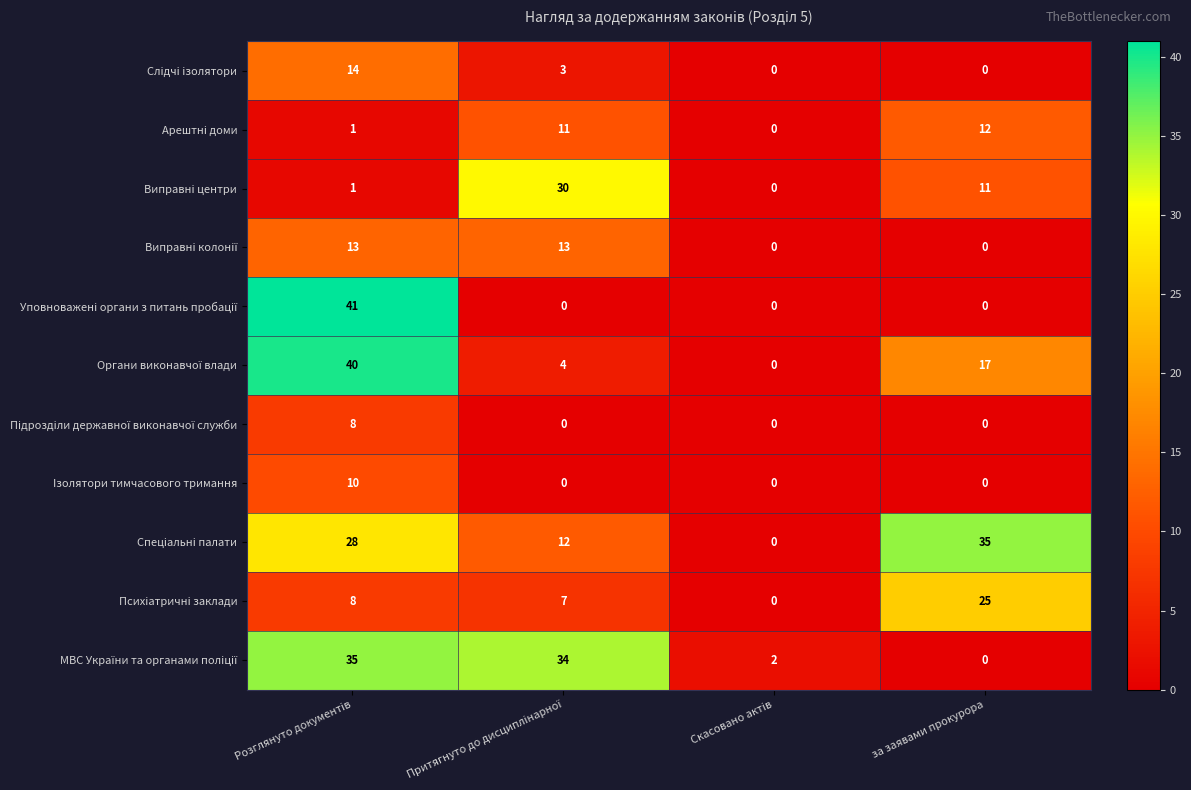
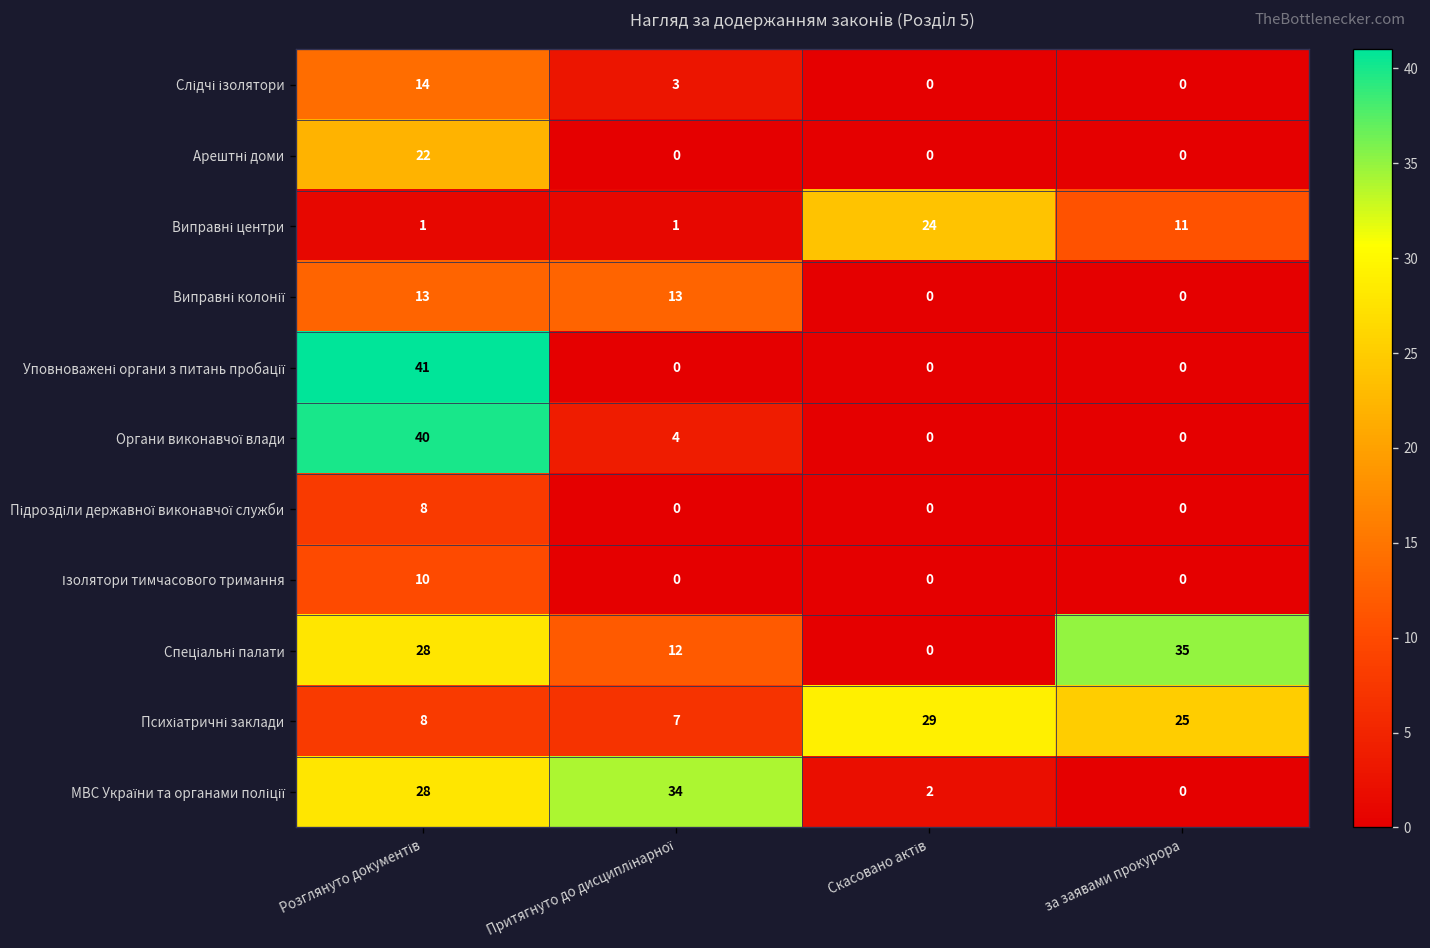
  {
    "Слідчі ізолятори": {
      "Розглянуто документів": 14,
      "Притягнуто до дисциплінарної": 3,
      "Скасовано актів": 0,
      "за заявами прокурора": 0
    },
    "Арештні доми": {
-     "Розглянуто документів": 1,
-     "Притягнуто до дисциплінарної": 11,
+     "Розглянуто документів": 22,
+     "Притягнуто до дисциплінарної": 0,
      "Скасовано актів": 0,
-     "за заявами прокурора": 12
+     "за заявами прокурора": 0
    },
    "Виправні центри": {
      "Розглянуто документів": 1,
-     "Притягнуто до дисциплінарної": 30,
-     "Скасовано актів": 0,
+     "Притягнуто до дисциплінарної": 1,
+     "Скасовано актів": 24,
      "за заявами прокурора": 11
    },
    "Виправні колонії": {
      "Розглянуто документів": 13,
      "Притягнуто до дисциплінарної": 13,
      "Скасовано актів": 0,
      "за заявами прокурора": 0
    },
    "Уповноважені органи з питань пробації": {
      "Розглянуто документів": 41,
      "Притягнуто до дисциплінарної": 0,
      "Скасовано актів": 0,
      "за заявами прокурора": 0
    },
    "Органи виконавчої влади": {
      "Розглянуто документів": 40,
      "Притягнуто до дисциплінарної": 4,
      "Скасовано актів": 0,
-     "за заявами прокурора": 17
+     "за заявами прокурора": 0
    },
    "Підрозділи державної виконавчої служби": {
      "Розглянуто документів": 8,
      "Притягнуто до дисциплінарної": 0,
      "Скасовано актів": 0,
      "за заявами прокурора": 0
    },
    "Ізолятори тимчасового тримання": {
      "Розглянуто документів": 10,
      "Притягнуто до дисциплінарної": 0,
      "Скасовано актів": 0,
      "за заявами прокурора": 0
    },
    "Спеціальні палати": {
      "Розглянуто документів": 28,
      "Притягнуто до дисциплінарної": 12,
      "Скасовано актів": 0,
      "за заявами прокурора": 35
    },
    "Психіатричні заклади": {
      "Розглянуто документів": 8,
      "Притягнуто до дисциплінарної": 7,
-     "Скасовано актів": 0,
+     "Скасовано актів": 29,
      "за заявами прокурора": 25
    },
    "МВС України та органами поліції": {
-     "Розглянуто документів": 35,
+     "Розглянуто документів": 28,
      "Притягнуто до дисциплінарної": 34,
      "Скасовано актів": 2,
      "за заявами прокурора": 0
    }
  }
